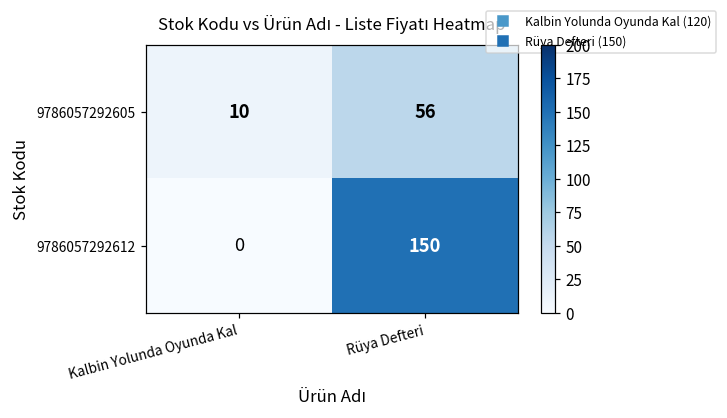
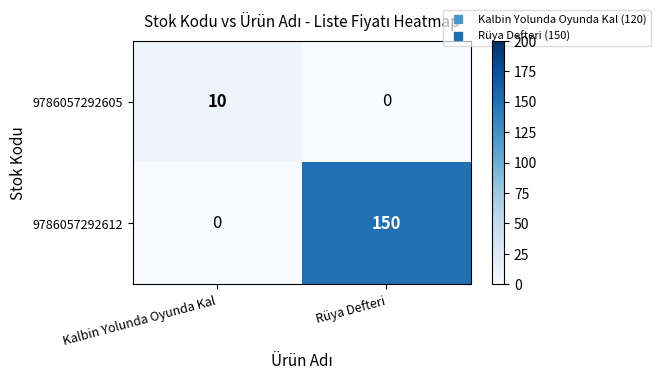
  {
    "9786057292605": {
      "Kalbin Yolunda Oyunda Kal": 10,
-     "Rüya Defteri": 56
+     "Rüya Defteri": 0
    },
    "9786057292612": {
      "Kalbin Yolunda Oyunda Kal": 0,
      "Rüya Defteri": 150
    }
  }
